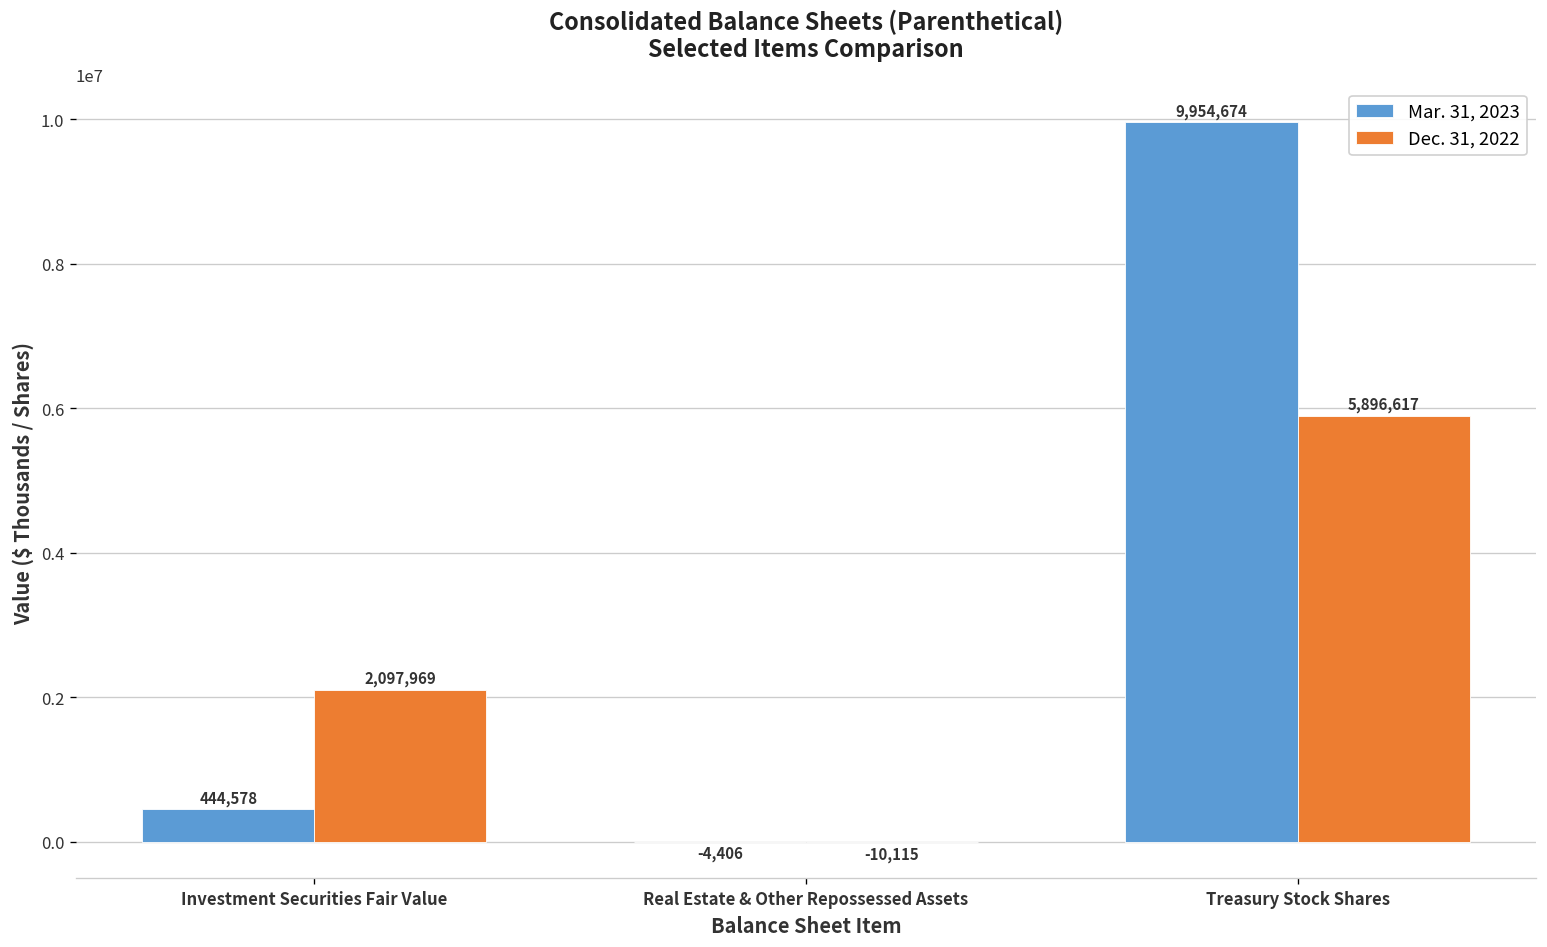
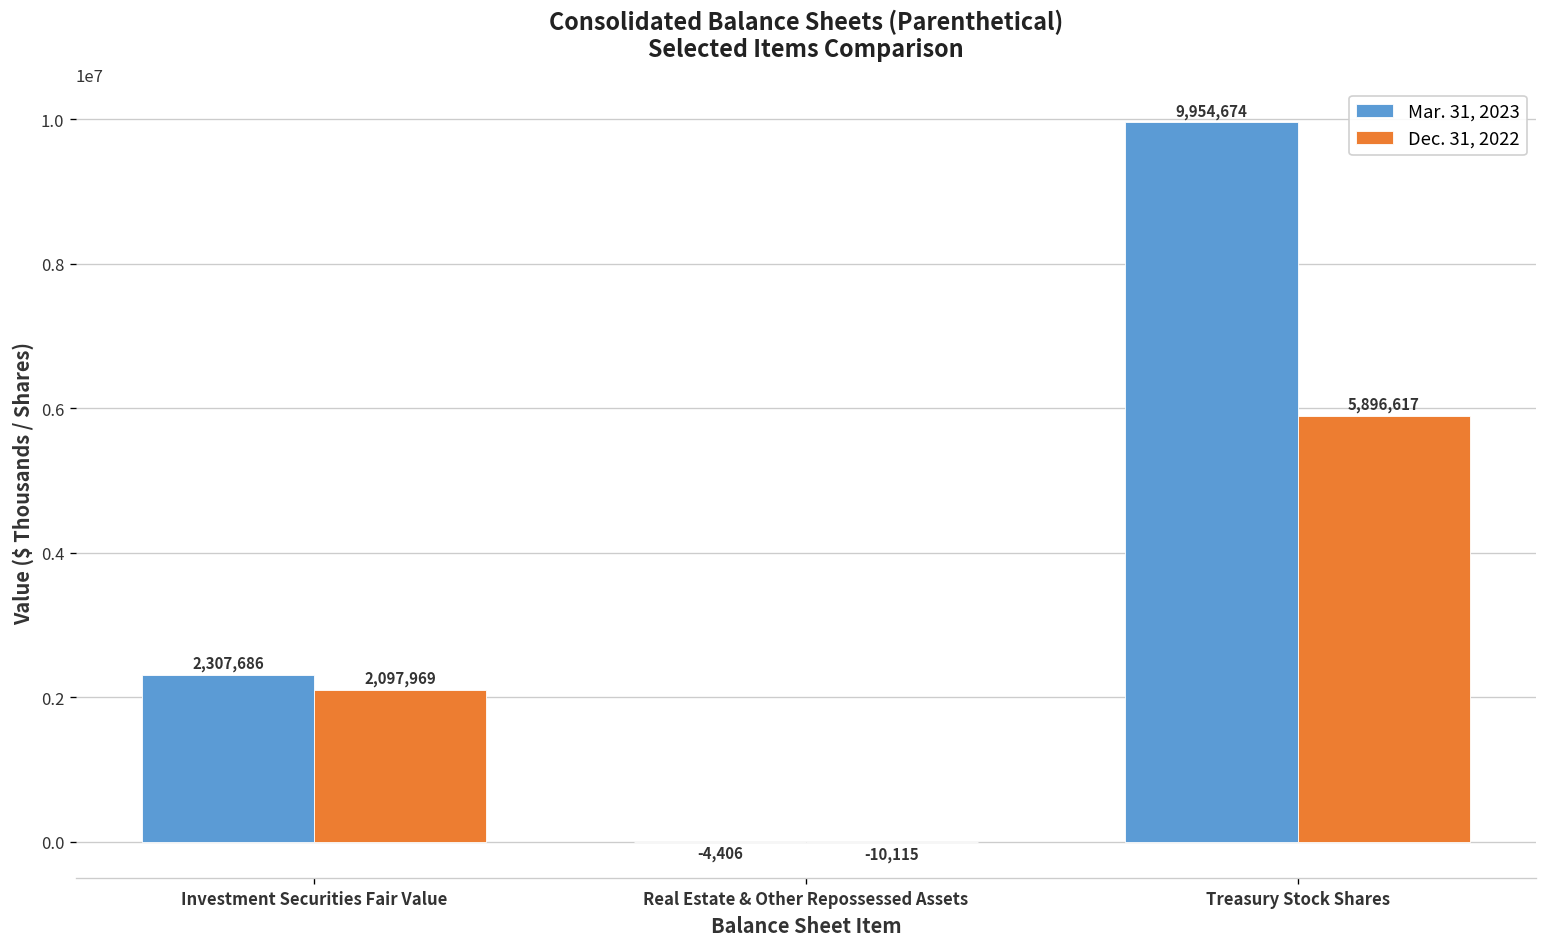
  {
    "Mar. 31, 2023": {
-     "Investment Securities Fair Value": "444,578",
+     "Investment Securities Fair Value": "2,307,686",
      "Real Estate & Other Repossessed Assets": "-4,406",
      "Treasury Stock Shares": "9,954,674"
    },
    "Dec. 31, 2022": {
      "Investment Securities Fair Value": "2,097,969",
      "Real Estate & Other Repossessed Assets": "-10,115",
      "Treasury Stock Shares": "5,896,617"
    }
  }
